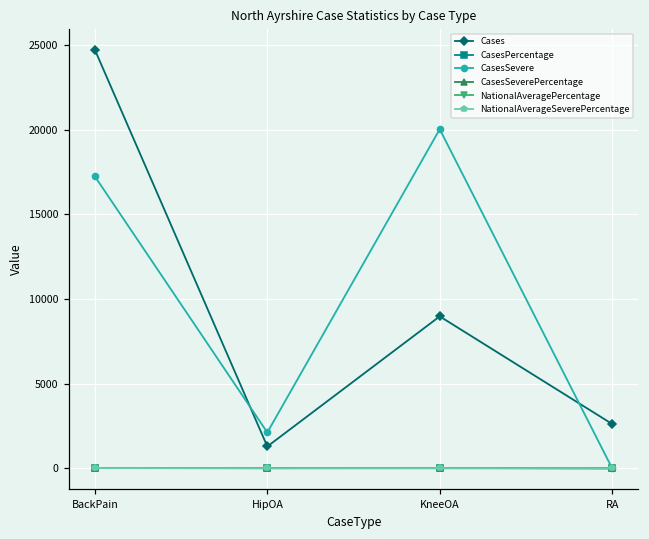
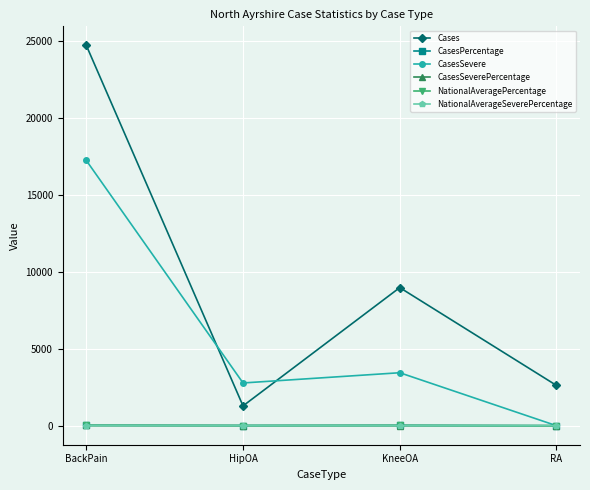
  {
    "Cases": {
      "BackPain": 24700,
      "HipOA": 1300,
      "KneeOA": 9000,
      "RA": 2600
    },
    "CasesSevere": {
      "BackPain": 17200,
-     "HipOA": 2100,
-     "KneeOA": 20000
+     "HipOA": 2800,
+     "KneeOA": 3400
    }
  }
